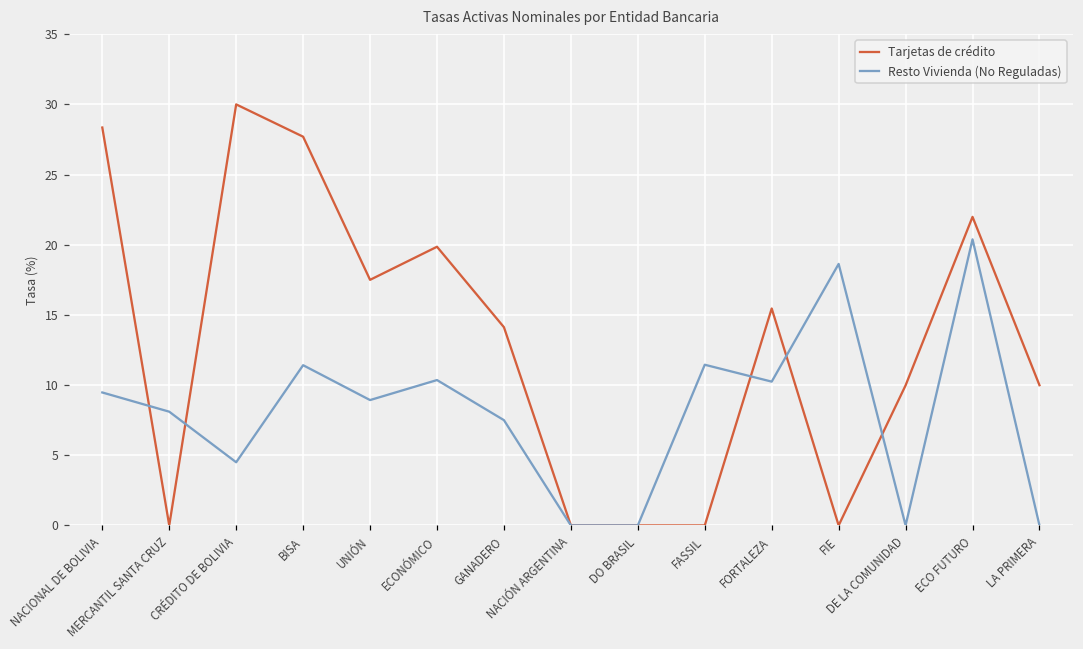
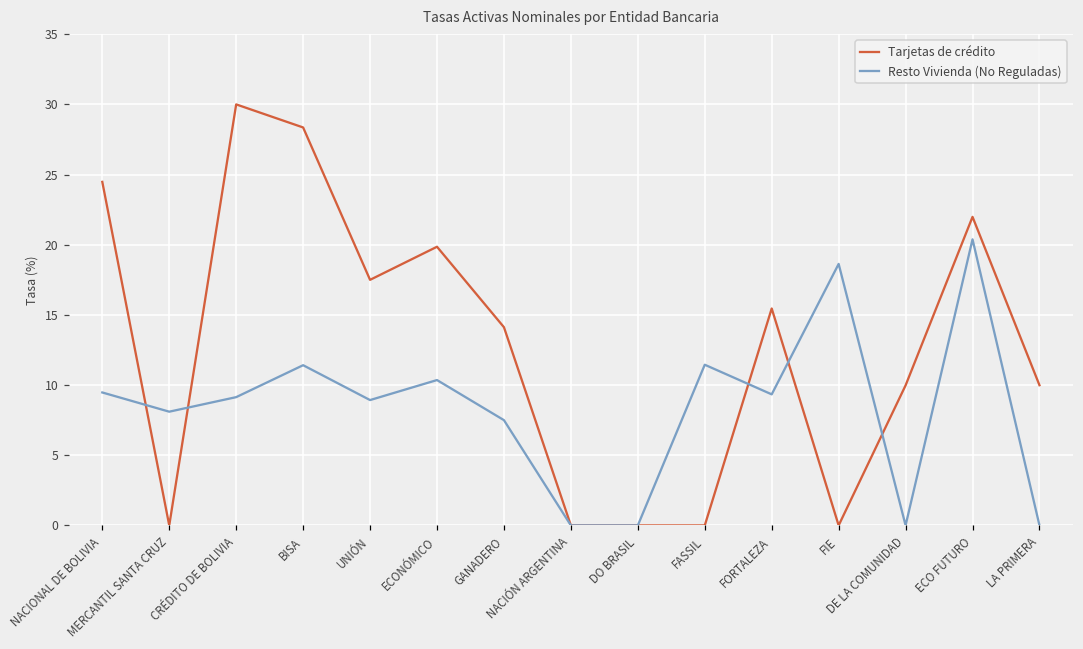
  {
    "Tarjetas de crédito": {
-     "NACIONAL DE BOLIVIA": 28.4,
+     "NACIONAL DE BOLIVIA": 24.5,
      "MERCANTIL SANTA CRUZ": 0.0,
      "CRÉDITO DE BOLIVIA": 30.0,
-     "BISA": 27.7,
+     "BISA": 28.4,
      "UNIÓN": 17.5,
      "ECONÓMICO": 19.9,
      "GANADERO": 14.1,
      "FASSIL": 0.0,
      "FORTALEZA": 15.5,
      "FIE": 0.0,
      "DE LA COMUNIDAD": 10.0,
      "ECO FUTURO": 22.0,
      "LA PRIMERA": 10.0
    },
    "Resto Vivienda (No Reguladas)": {
      "NACIONAL DE BOLIVIA": 9.5,
      "MERCANTIL SANTA CRUZ": 8.1,
-     "CRÉDITO DE BOLIVIA": 4.5,
+     "CRÉDITO DE BOLIVIA": 9.1,
      "BISA": 11.4,
      "UNIÓN": 8.9,
      "ECONÓMICO": 10.4,
      "GANADERO": 7.5,
      "FASSIL": 11.4,
-     "FORTALEZA": 10.2,
+     "FORTALEZA": 9.3,
      "FIE": 18.6,
      "DE LA COMUNIDAD": 0.0,
      "ECO FUTURO": 20.4,
      "LA PRIMERA": 0.0
    }
  }
